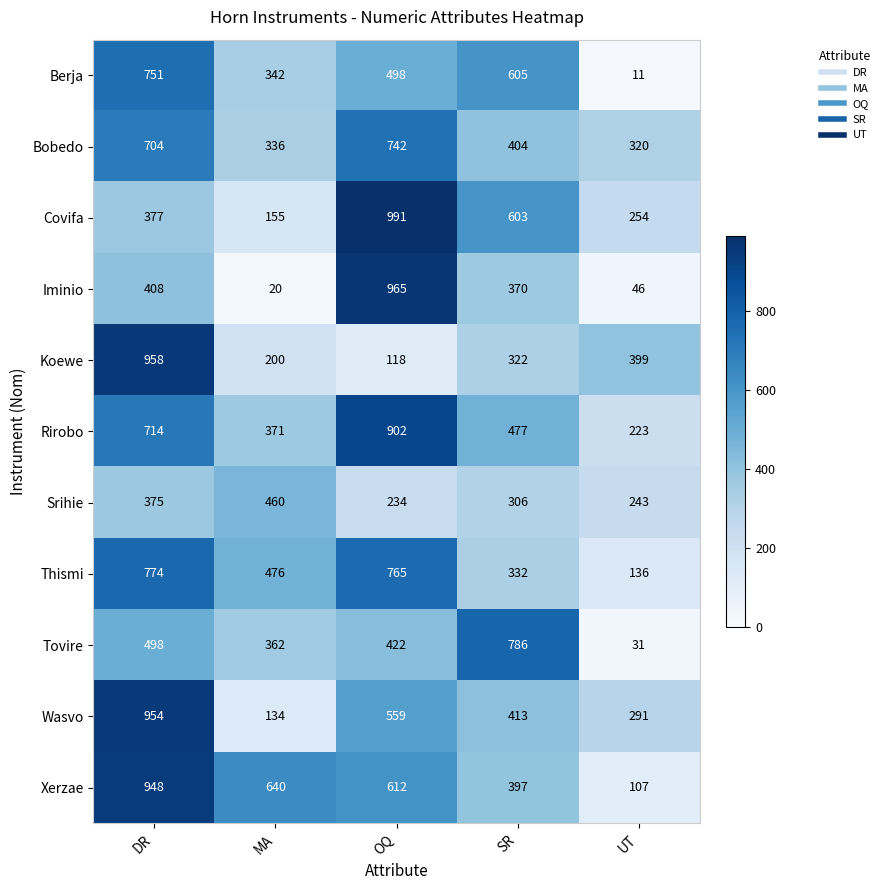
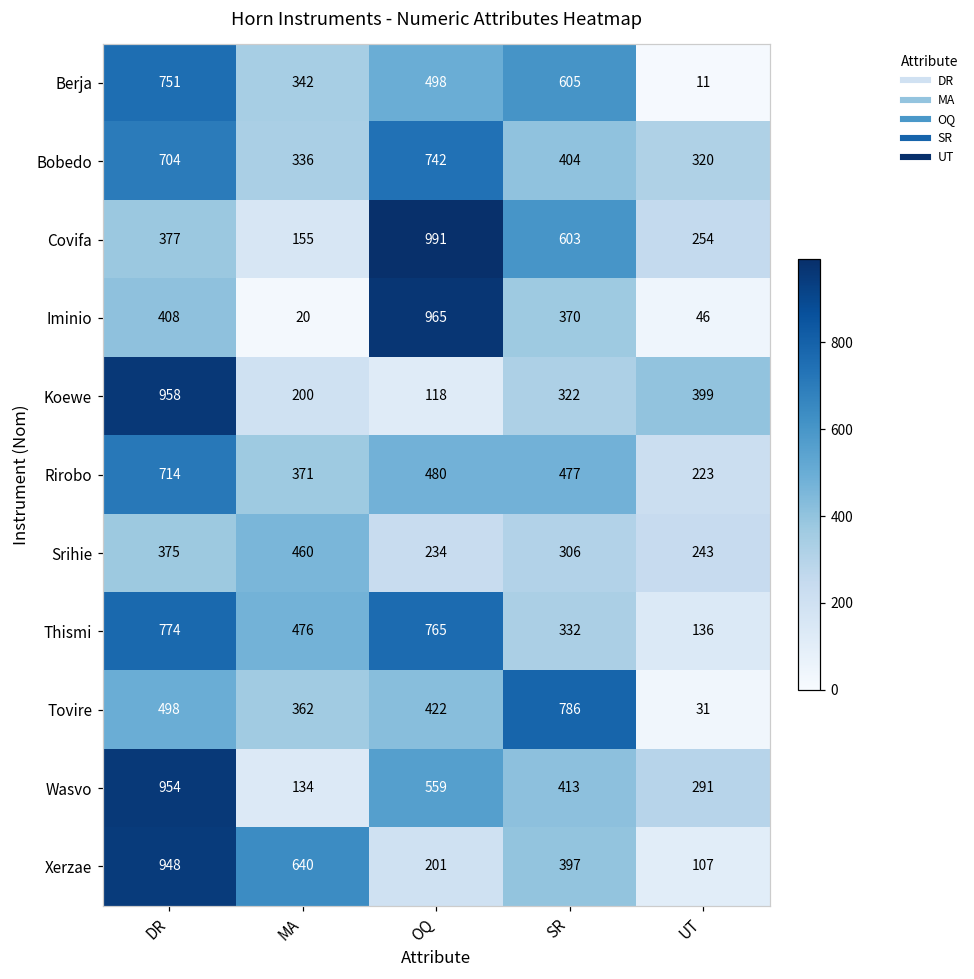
  {
    "Berja": {
      "DR": 751,
      "MA": 342,
      "OQ": 498,
      "SR": 605,
      "UT": 11
    },
    "Bobedo": {
      "DR": 704,
      "MA": 336,
      "OQ": 742,
      "SR": 404,
      "UT": 320
    },
    "Covifa": {
      "DR": 377,
      "MA": 155,
      "OQ": 991,
      "SR": 603,
      "UT": 254
    },
    "Iminio": {
      "DR": 408,
      "MA": 20,
      "OQ": 965,
      "SR": 370,
      "UT": 46
    },
    "Koewe": {
      "DR": 958,
      "MA": 200,
      "OQ": 118,
      "SR": 322,
      "UT": 399
    },
    "Rirobo": {
      "DR": 714,
      "MA": 371,
-     "OQ": 902,
+     "OQ": 480,
      "SR": 477,
      "UT": 223
    },
    "Srihie": {
      "DR": 375,
      "MA": 460,
      "OQ": 234,
      "SR": 306,
      "UT": 243
    },
    "Thismi": {
      "DR": 774,
      "MA": 476,
      "OQ": 765,
      "SR": 332,
      "UT": 136
    },
    "Tovire": {
      "DR": 498,
      "MA": 362,
      "OQ": 422,
      "SR": 786,
      "UT": 31
    },
    "Wasvo": {
      "DR": 954,
      "MA": 134,
      "OQ": 559,
      "SR": 413,
      "UT": 291
    },
    "Xerzae": {
      "DR": 948,
      "MA": 640,
-     "OQ": 612,
+     "OQ": 201,
      "SR": 397,
      "UT": 107
    }
  }
